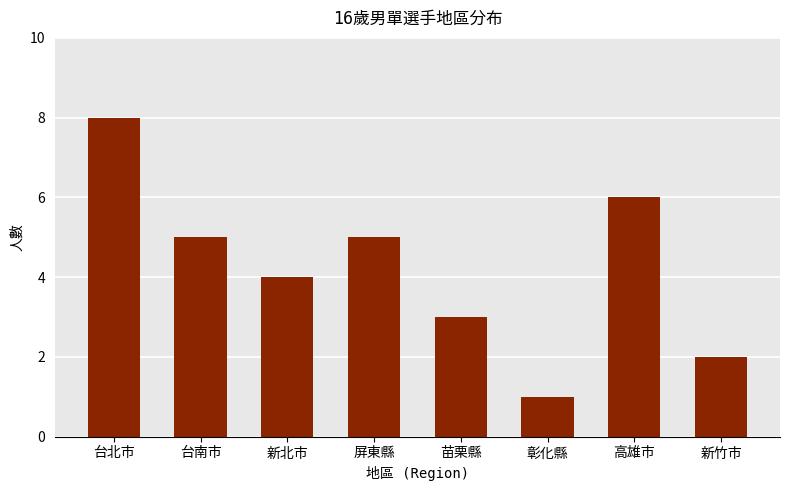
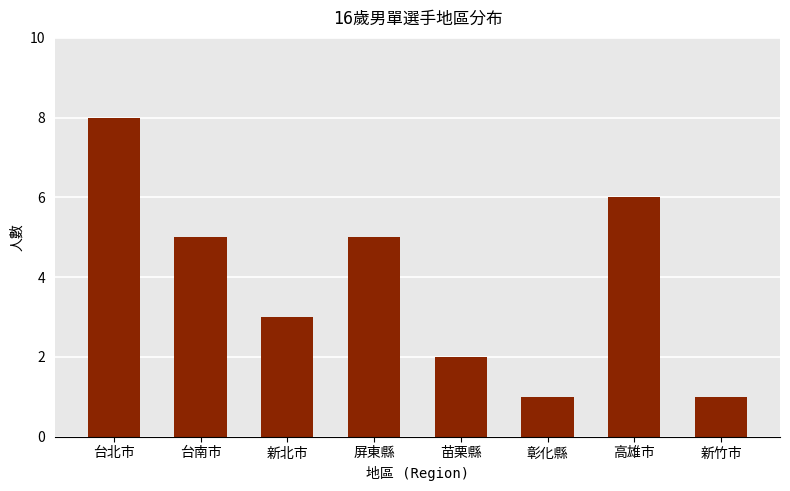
  {
    "台北市": 8,
    "台南市": 5,
-   "新北市": 4,
+   "新北市": 3,
    "屏東縣": 5,
-   "苗栗縣": 3,
+   "苗栗縣": 2,
    "彰化縣": 1,
    "高雄市": 6,
-   "新竹市": 2
+   "新竹市": 1
  }
